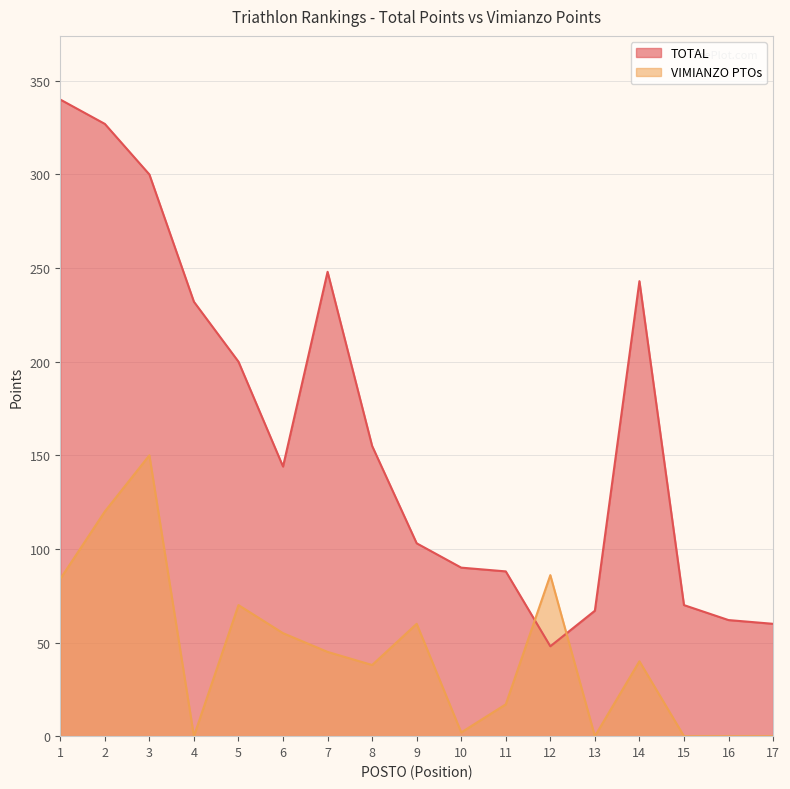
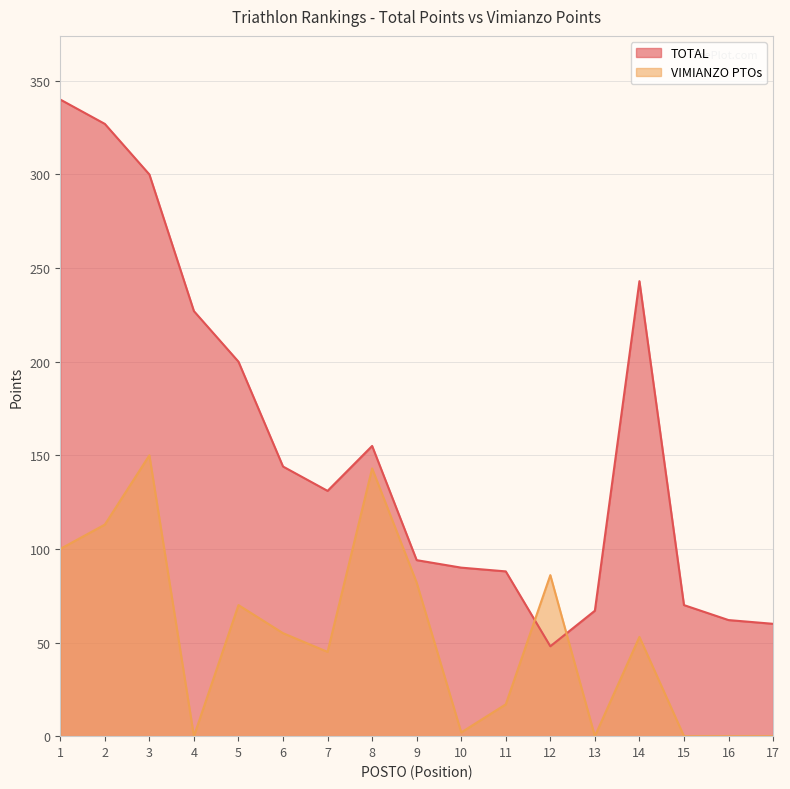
  {
    "TOTAL": {
      "1": 340,
      "2": 327,
      "3": 300,
-     "4": 232,
+     "4": 227,
      "5": 200,
      "6": 144,
-     "7": 248,
+     "7": 131,
      "8": 155,
-     "9": 103,
+     "9": 94,
      "10": 90,
      "11": 88,
      "12": 48,
      "13": 67,
      "14": 243,
      "15": 70,
      "16": 62,
      "17": 60
    },
    "VIMIANZO PTOs": {
-     "1": 84,
-     "2": 120,
+     "1": 100,
+     "2": 113,
      "3": 150,
      "4": 0,
      "5": 70,
      "6": 55,
      "7": 45,
-     "8": 38,
-     "9": 60,
+     "8": 143,
+     "9": 82,
      "10": 2,
      "11": 17,
      "12": 86,
      "13": 0,
-     "14": 40,
+     "14": 53,
      "15": 0,
      "16": 0,
      "17": 0
    }
  }
